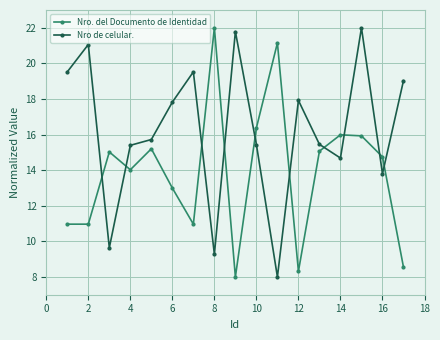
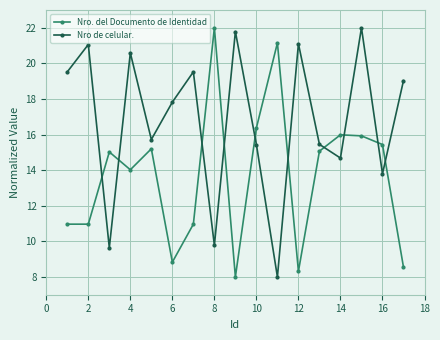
  {
    "Nro. del Documento de Identidad": {
      "2": 11.0,
      "4": 14.0,
-     "6": 13.0,
+     "6": 8.8,
      "8": 22.0,
      "10": 16.4,
      "12": 8.3,
      "14": 16.0,
-     "16": 14.7
+     "16": 15.4
    },
    "Nro de celular.": {
      "2": 21.1,
-     "4": 15.4,
+     "4": 20.6,
      "6": 17.8,
-     "8": 9.3,
+     "8": 9.8,
      "10": 15.4,
-     "12": 17.9,
+     "12": 21.1,
      "14": 14.7,
      "16": 13.8
    }
  }
